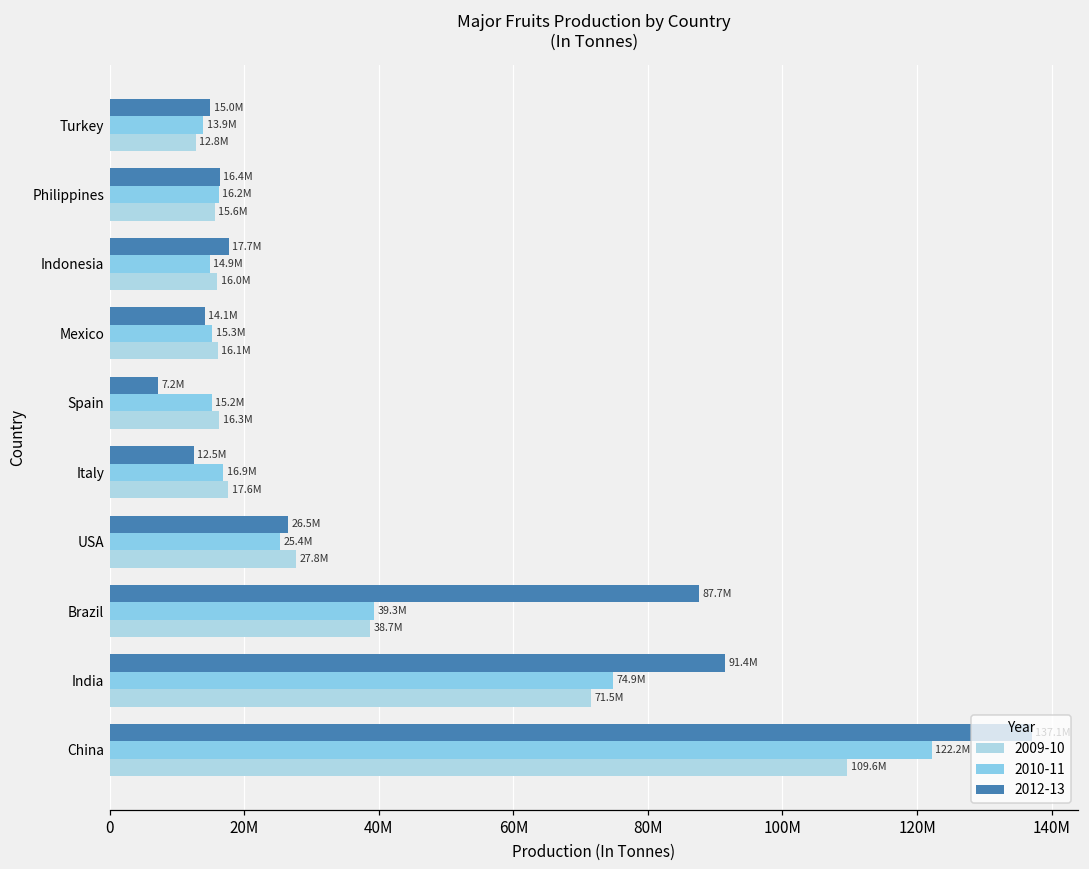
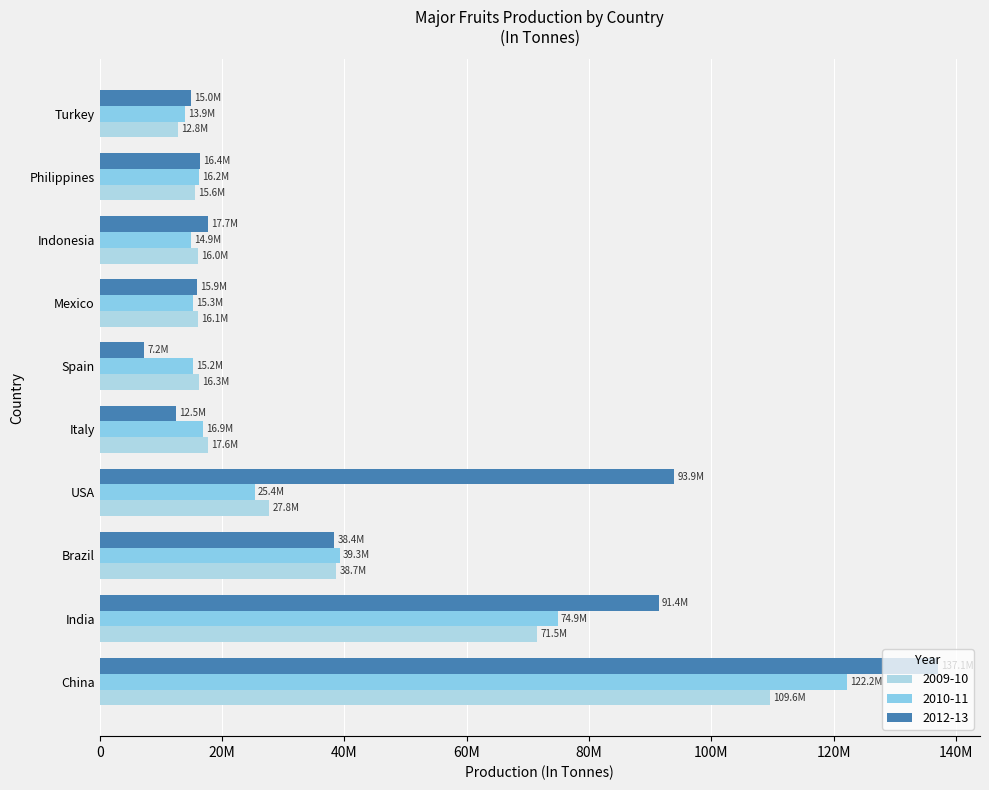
  {
    "2012-13": {
      "Turkey": "15.0M",
      "Philippines": "16.4M",
      "Indonesia": "17.7M",
-     "Mexico": "14.1M",
+     "Mexico": "15.9M",
      "Spain": "7.2M",
      "Italy": "12.5M",
-     "USA": "26.5M",
-     "Brazil": "87.7M",
+     "USA": "93.9M",
+     "Brazil": "38.4M",
      "India": "91.4M"
    }
  }
